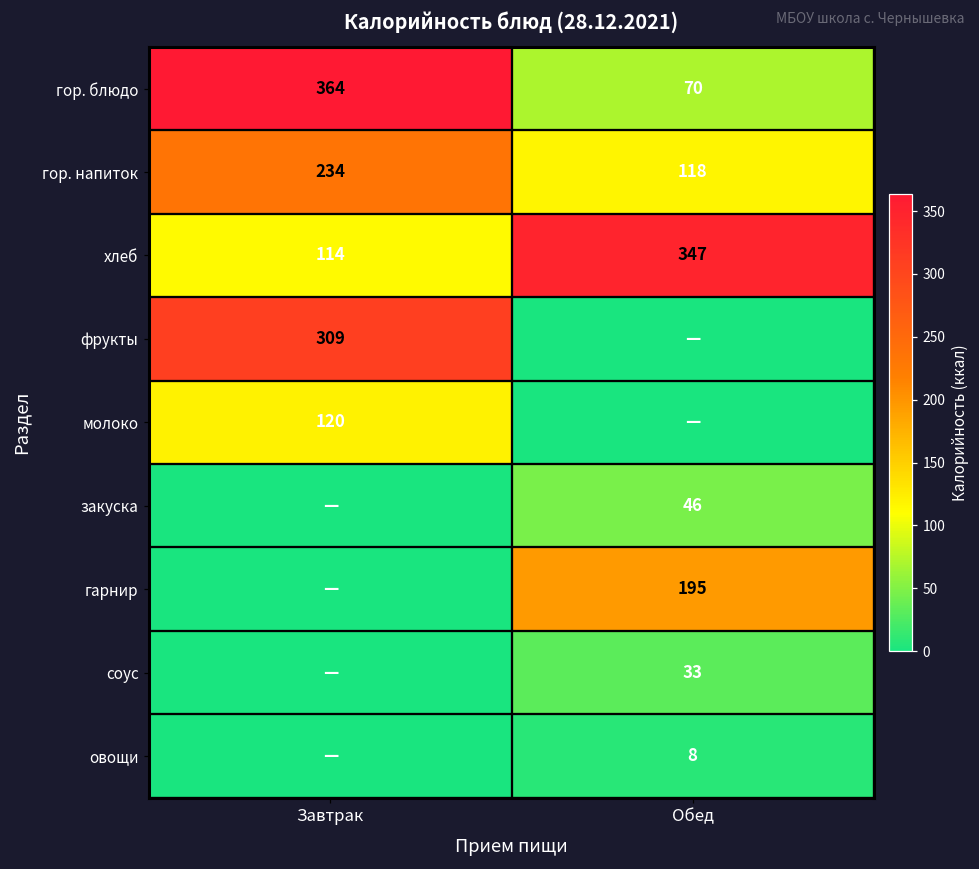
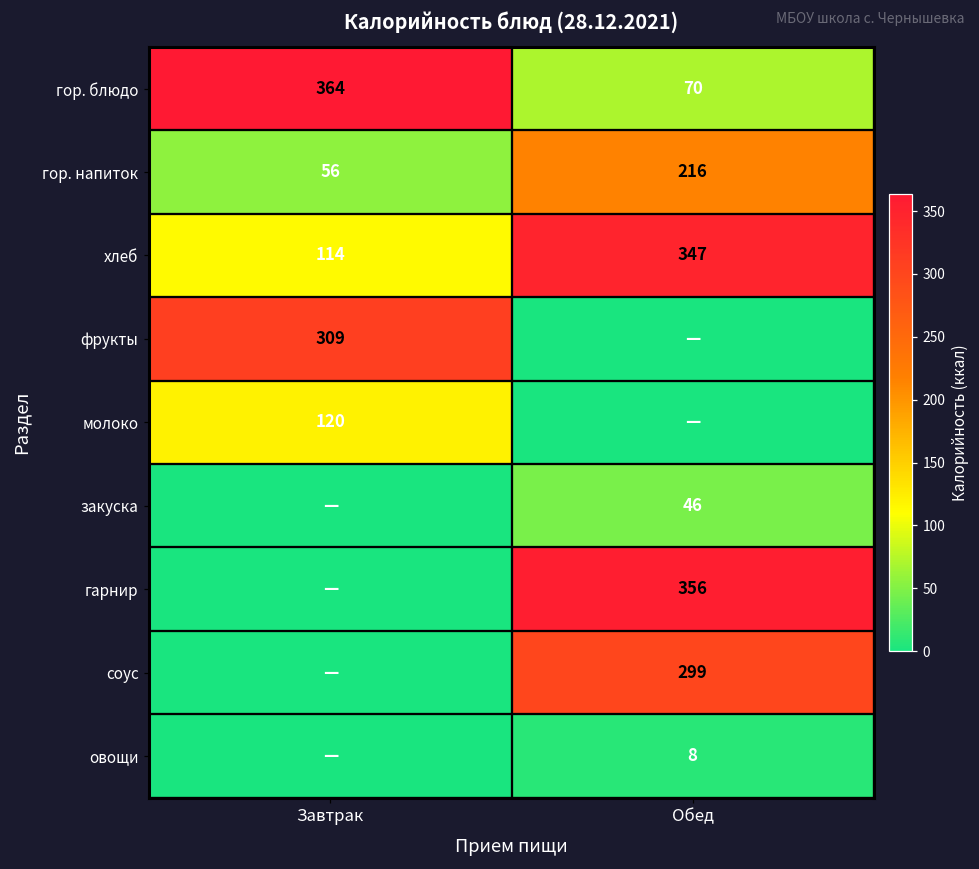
  {
    "гор. блюдо": {
      "Завтрак": 364,
      "Обед": 70
    },
    "гор. напиток": {
-     "Завтрак": 234,
-     "Обед": 118
+     "Завтрак": 56,
+     "Обед": 216
    },
    "хлеб": {
      "Завтрак": 114,
      "Обед": 347
    },
    "фрукты": {
      "Завтрак": 309
    },
    "молоко": {
      "Завтрак": 120
    },
    "закуска": {
      "Обед": 46
    },
    "гарнир": {
-     "Обед": 195
+     "Обед": 356
    },
    "соус": {
-     "Обед": 33
+     "Обед": 299
    },
    "овощи": {
      "Обед": 8
    }
  }
